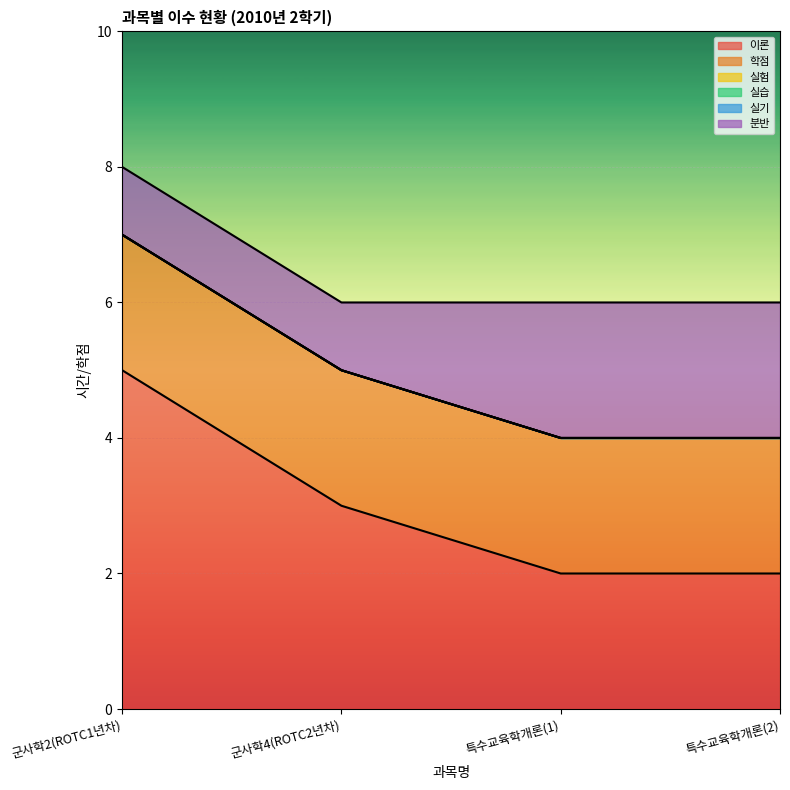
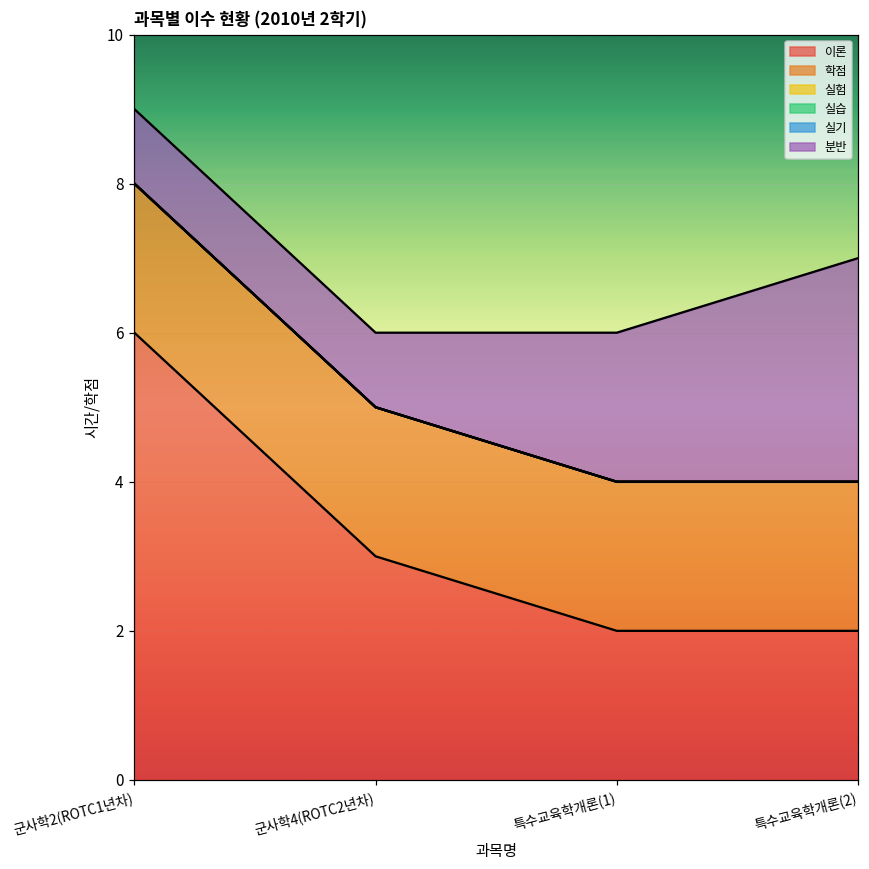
  {
    "이론": {
-     "군사학2(ROTC1년차)": 5,
+     "군사학2(ROTC1년차)": 6,
      "군사학4(ROTC2년차)": 3,
      "특수교육학개론(1)": 2,
      "특수교육학개론(2)": 2
    },
    "분반": {
      "군사학2(ROTC1년차)": 1,
      "군사학4(ROTC2년차)": 1,
      "특수교육학개론(1)": 2,
-     "특수교육학개론(2)": 2
+     "특수교육학개론(2)": 3
    }
  }
